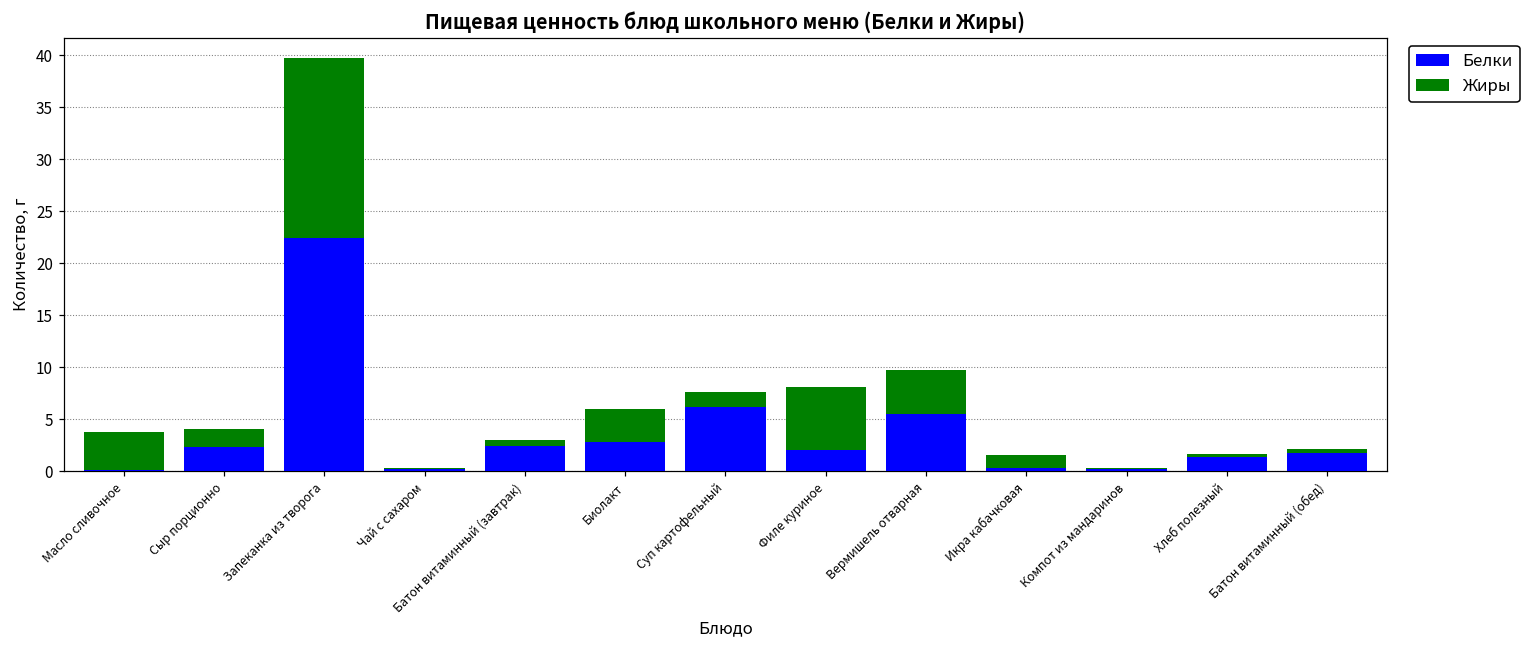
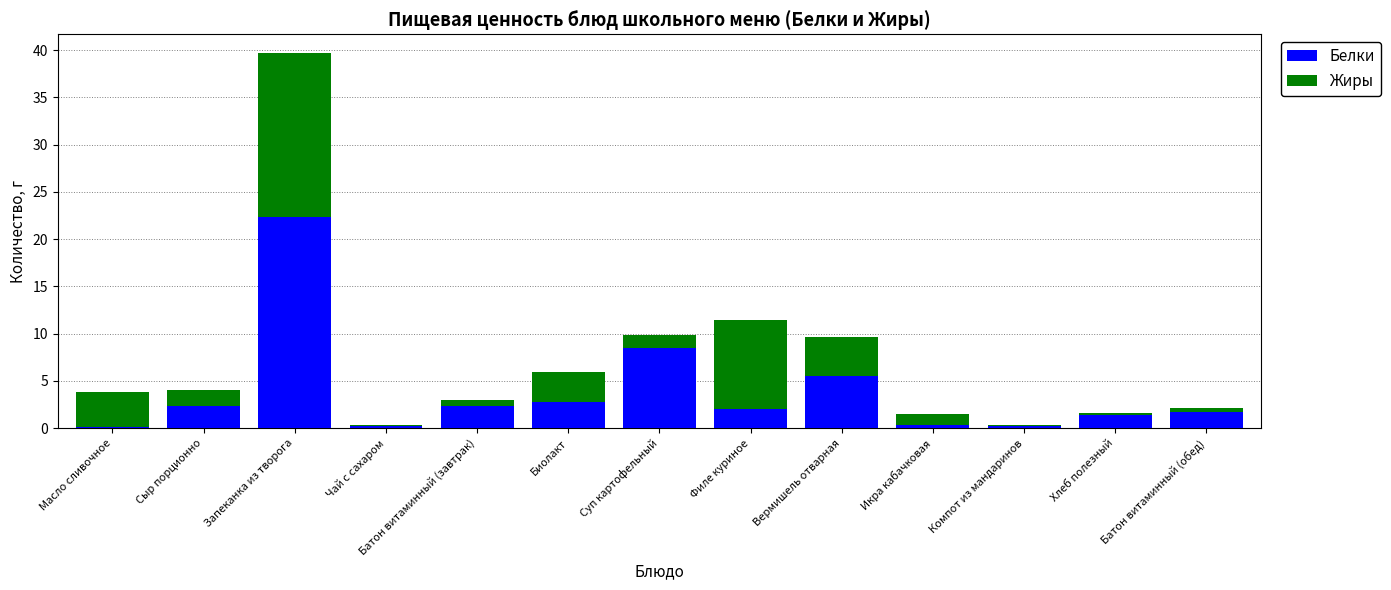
  {
    "Белки": {
      "Сыр порционно": 2,
      "Запеканка из творога": 22,
      "Батон витаминный (завтрак)": 2,
      "Биолакт": 3,
-     "Суп картофельный": 6,
+     "Суп картофельный": 8,
      "Филе куриное": 2,
      "Вермишель отварная": 6,
      "Икра кабачковая": 0,
      "Хлеб полезный": 1,
      "Батон витаминный (обед)": 2
    },
    "Жиры": {
      "Масло сливочное": 4,
      "Сыр порционно": 2,
      "Запеканка из творога": 17,
      "Батон витаминный (завтрак)": 1,
      "Биолакт": 3,
      "Суп картофельный": 1,
-     "Филе куриное": 6,
+     "Филе куриное": 10,
      "Вермишель отварная": 4,
      "Икра кабачковая": 1,
      "Батон витаминный (обед)": 0
    }
  }
